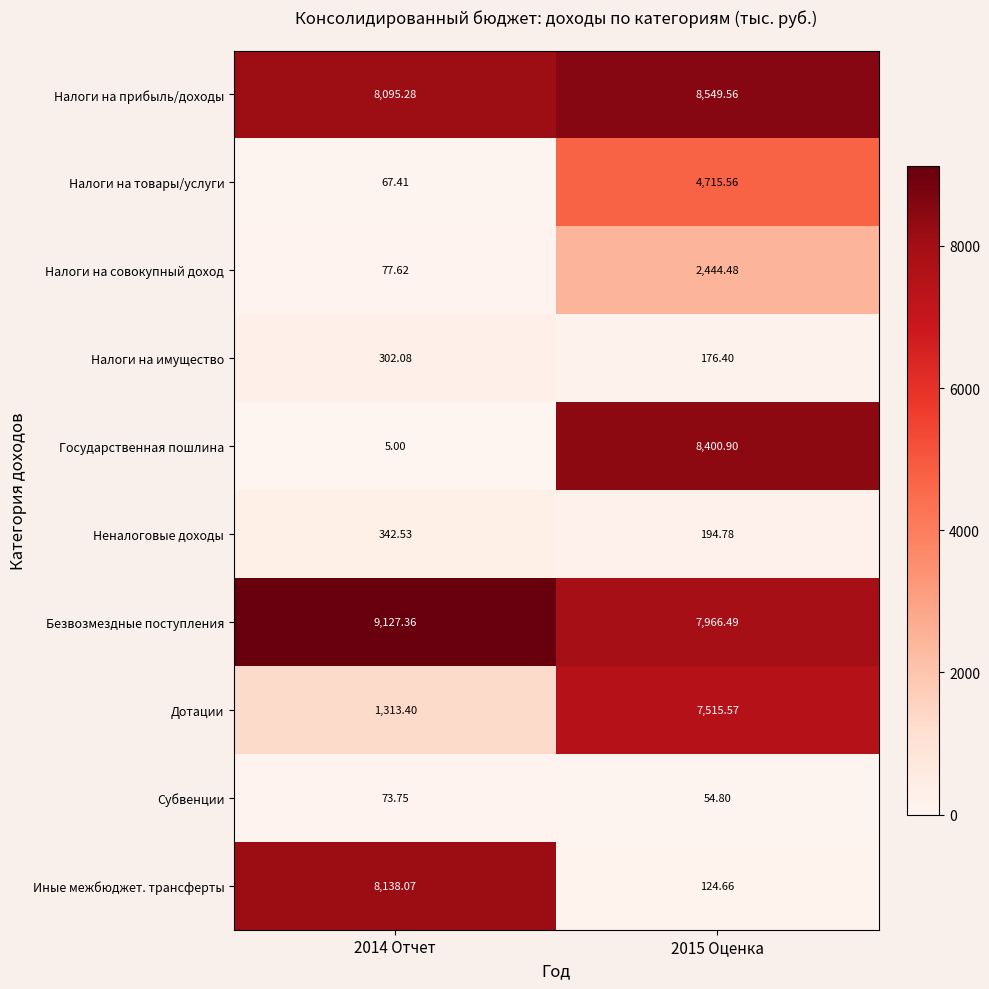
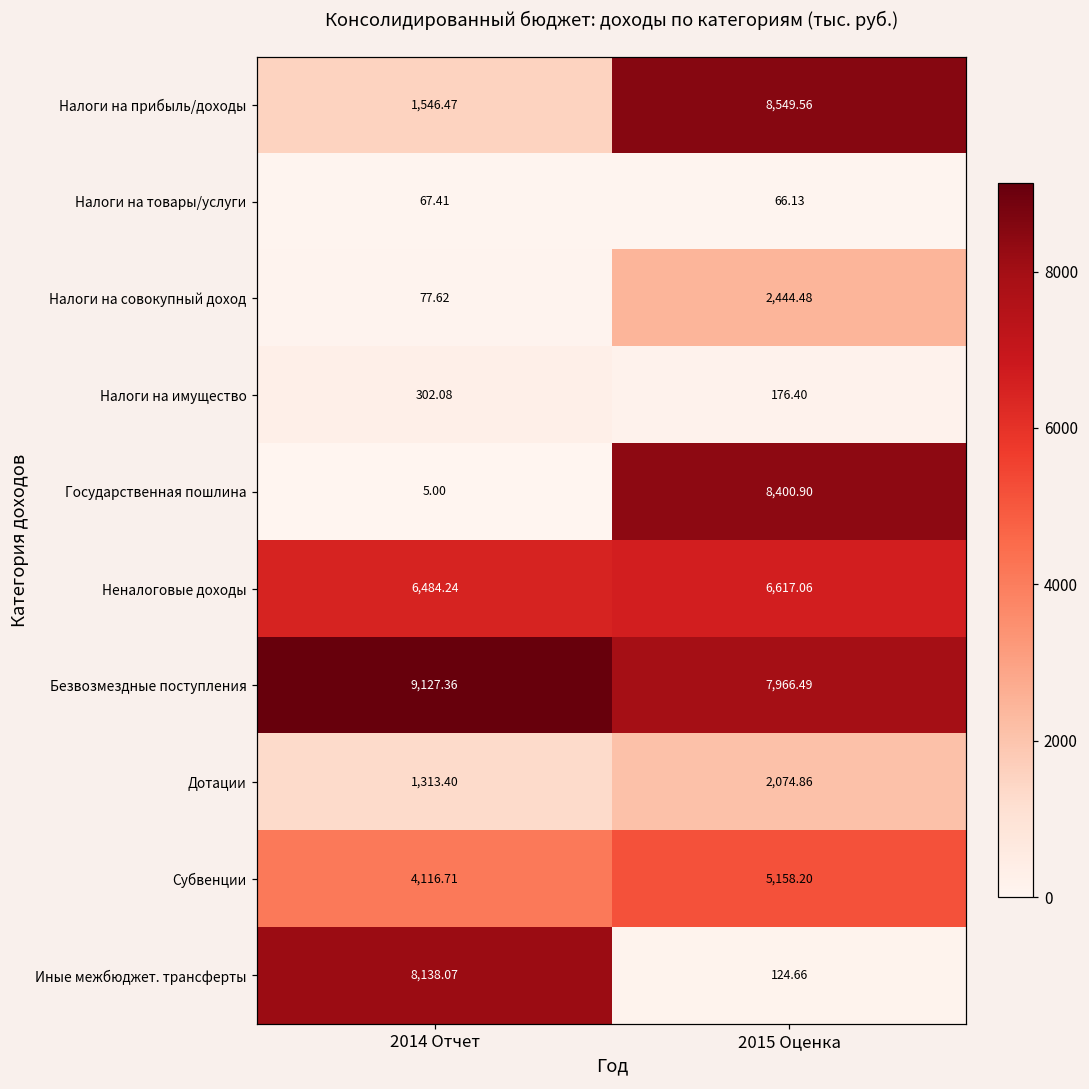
  {
    "Налоги на прибыль/доходы": {
-     "2014 Отчет": "8,095.28",
+     "2014 Отчет": "1,546.47",
      "2015 Оценка": "8,549.56"
    },
    "Налоги на товары/услуги": {
      "2014 Отчет": "67.41",
-     "2015 Оценка": "4,715.56"
+     "2015 Оценка": "66.13"
    },
    "Налоги на совокупный доход": {
      "2014 Отчет": "77.62",
      "2015 Оценка": "2,444.48"
    },
    "Налоги на имущество": {
      "2014 Отчет": "302.08",
      "2015 Оценка": "176.40"
    },
    "Государственная пошлина": {
      "2014 Отчет": "5.00",
      "2015 Оценка": "8,400.90"
    },
    "Неналоговые доходы": {
-     "2014 Отчет": "342.53",
-     "2015 Оценка": "194.78"
+     "2014 Отчет": "6,484.24",
+     "2015 Оценка": "6,617.06"
    },
    "Безвозмездные поступления": {
      "2014 Отчет": "9,127.36",
      "2015 Оценка": "7,966.49"
    },
    "Дотации": {
      "2014 Отчет": "1,313.40",
-     "2015 Оценка": "7,515.57"
+     "2015 Оценка": "2,074.86"
    },
    "Субвенции": {
-     "2014 Отчет": "73.75",
-     "2015 Оценка": "54.80"
+     "2014 Отчет": "4,116.71",
+     "2015 Оценка": "5,158.20"
    },
    "Иные межбюджет. трансферты": {
      "2014 Отчет": "8,138.07",
      "2015 Оценка": "124.66"
    }
  }
